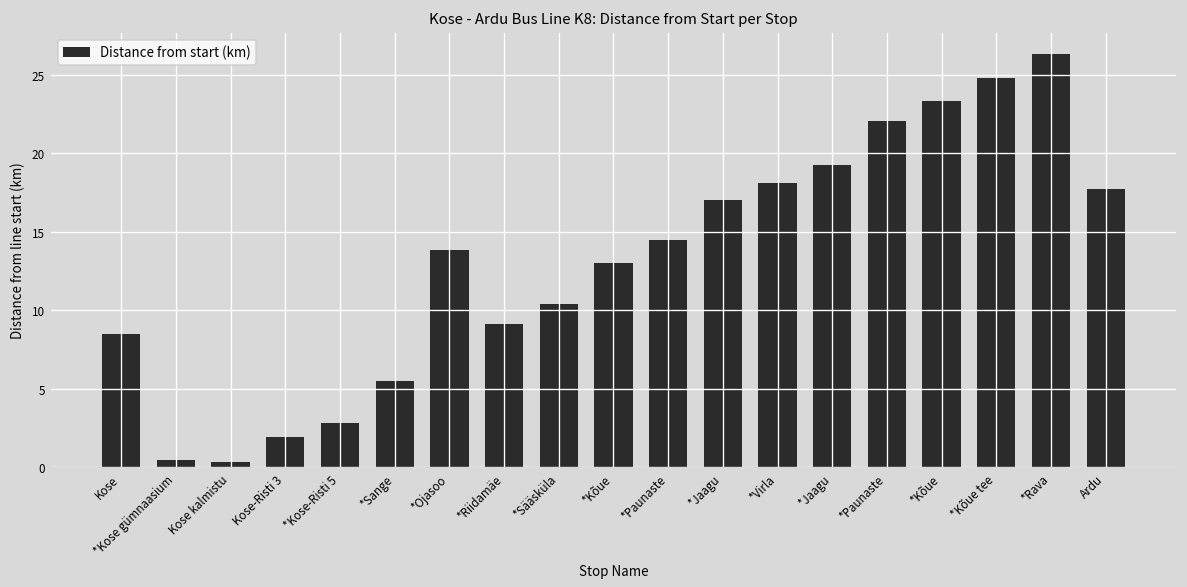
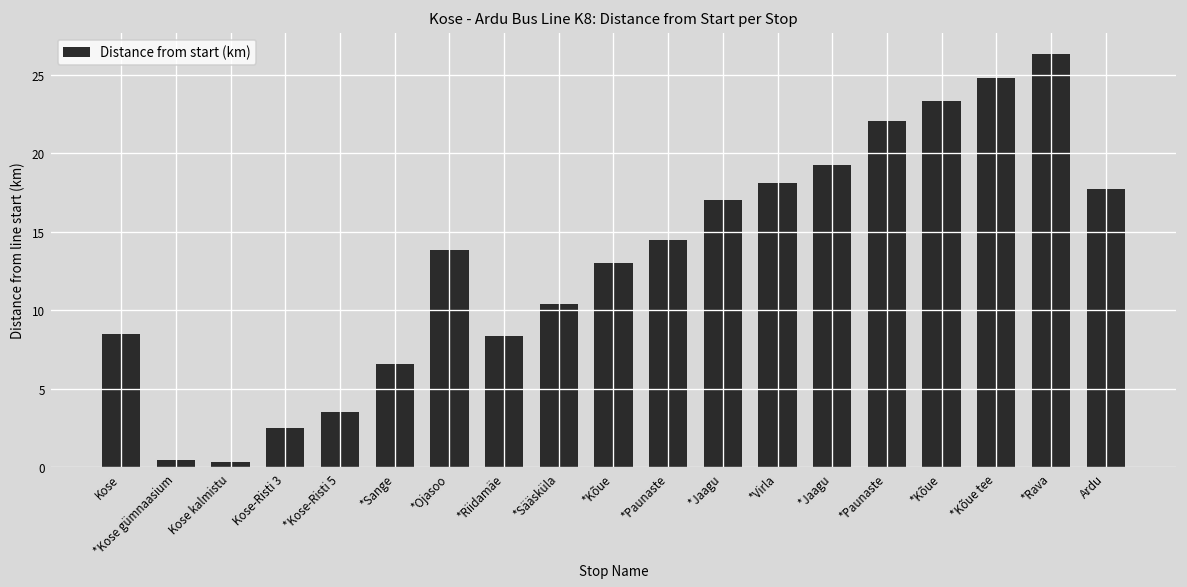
  {
    "Kose": 8.5,
    "*Kose gümnaasium": 0.4,
    "Kose kalmistu": 0.3,
-   "Kose-Risti 3": 1.9,
-   "*Kose-Risti 5": 2.8,
-   "*Sange": 5.5,
+   "Kose-Risti 3": 2.5,
+   "*Kose-Risti 5": 3.5,
+   "*Sange": 6.6,
    "*Ojasoo": 13.9,
-   "*Riidamäe": 9.1,
+   "*Riidamäe": 8.3,
    "*Sääsküla": 10.4,
    "*Virla": 18.1,
    "*Kõue tee": 24.8,
    "*Rava": 26.4,
    "Ardu": 17.7
  }
